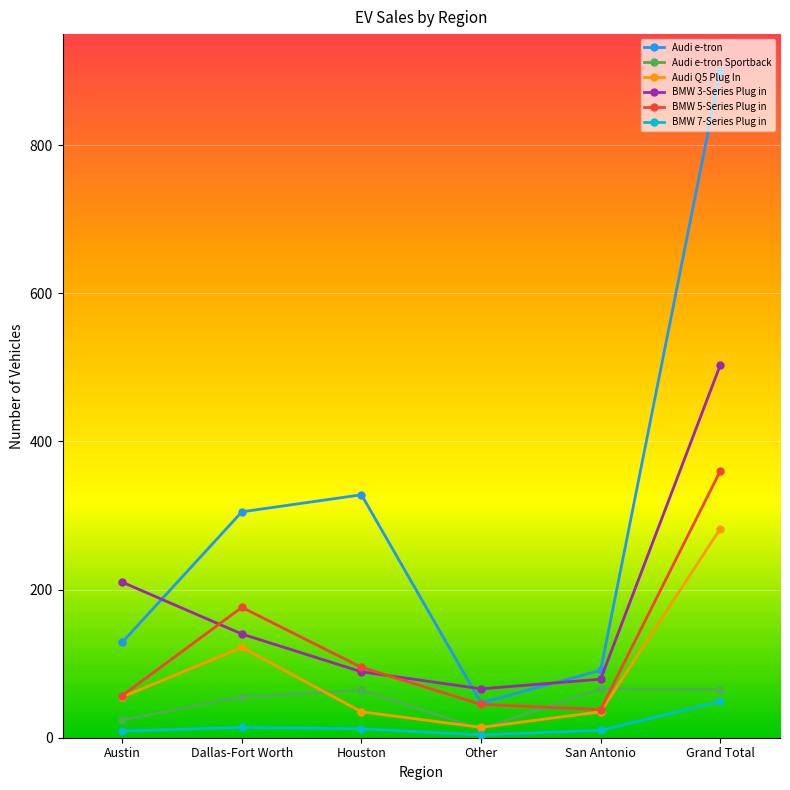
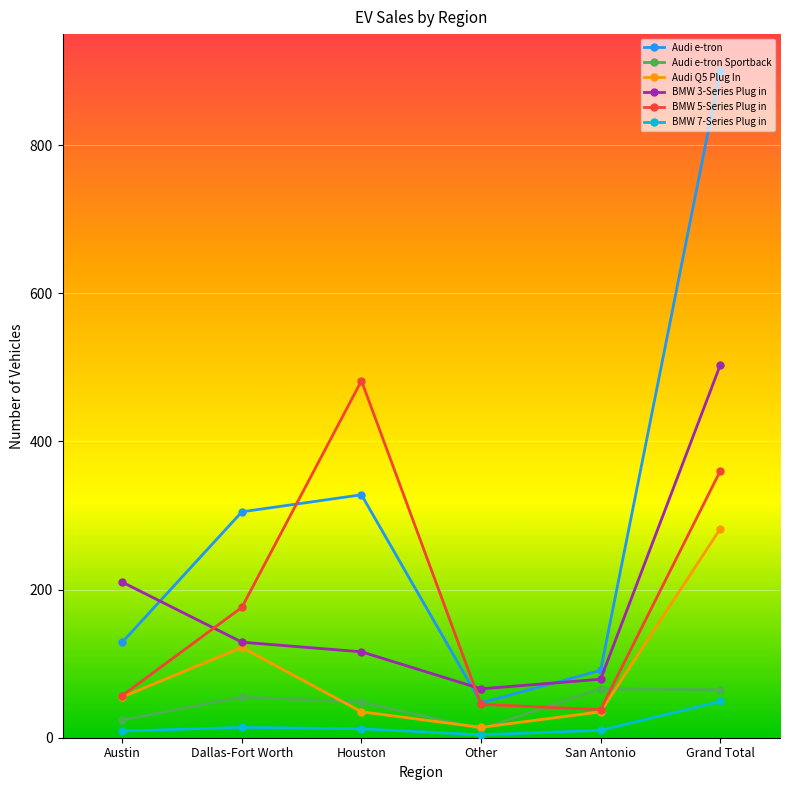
  {
    "Audi e-tron Sportback": {
      "Austin": 20,
      "Dallas-Fort Worth": 60,
-     "Houston": 60,
+     "Houston": 50,
      "San Antonio": 70,
      "Grand Total": 70
    },
    "Audi Q5 Plug In": {
      "Dallas-Fort Worth": 120,
      "Houston": 40,
      "Grand Total": 280
    },
    "BMW 3-Series Plug in": {
      "Austin": 210,
-     "Dallas-Fort Worth": 140,
-     "Houston": 90,
+     "Dallas-Fort Worth": 130,
+     "Houston": 120,
      "Other": 70,
      "San Antonio": 80,
      "Grand Total": 500
    },
    "BMW 5-Series Plug in": {
      "Dallas-Fort Worth": 180,
-     "Houston": 100,
+     "Houston": 480,
      "Grand Total": 360
    }
  }
